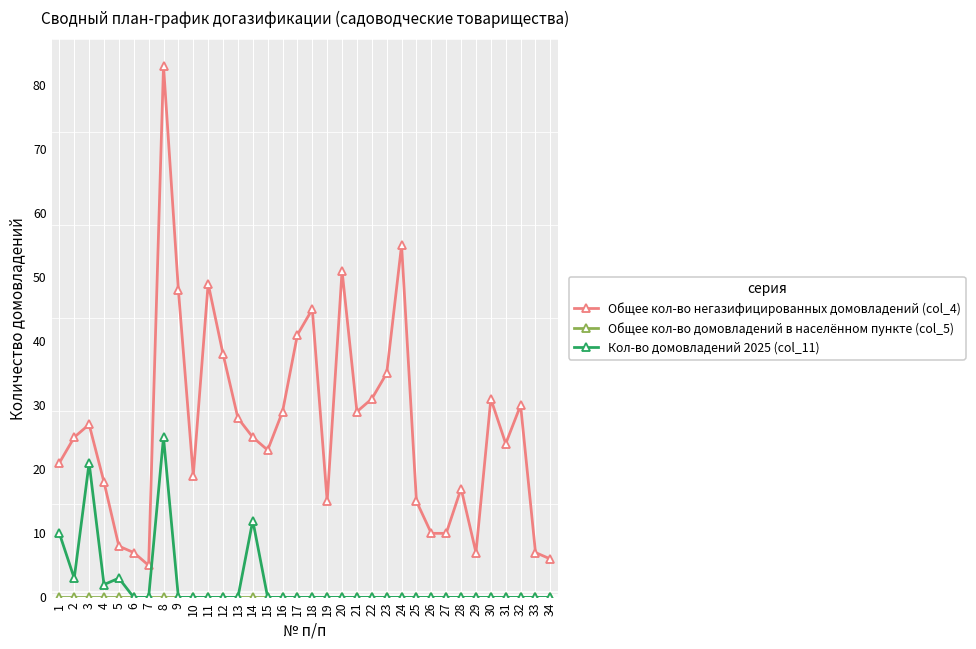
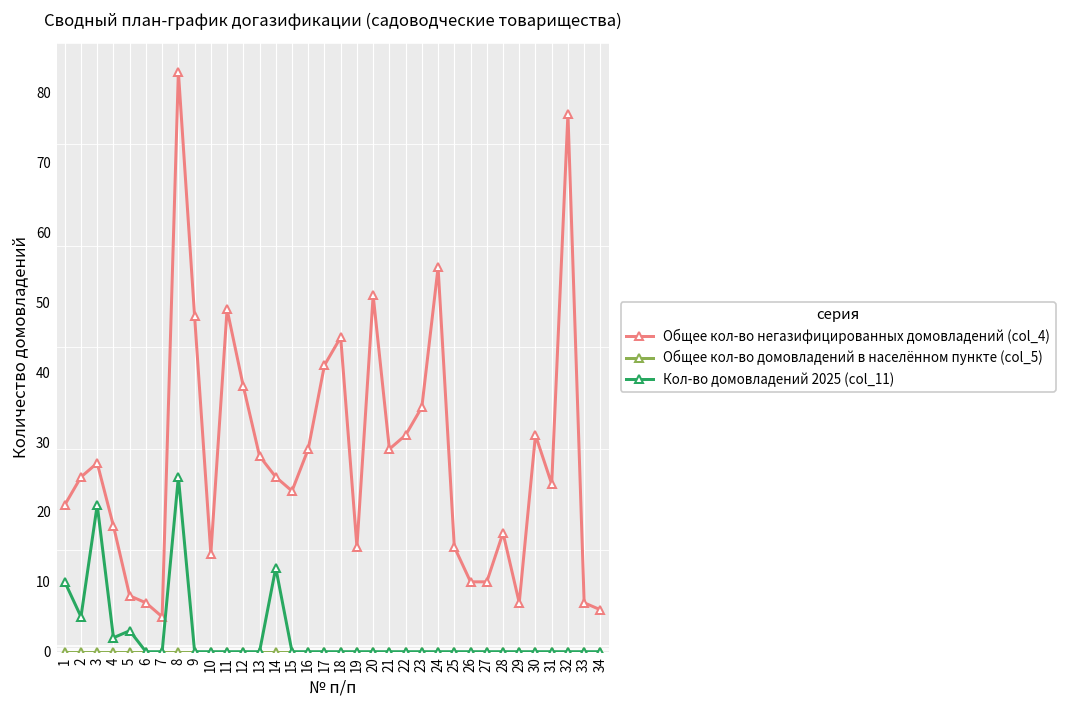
  {
    "Общее кол-во негазифицированных домовладений (col_4)": {
      "1": 21,
      "2": 25,
      "3": 27,
      "4": 18,
      "5": 8,
      "6": 7,
      "7": 5,
      "8": 83,
      "9": 48,
-     "10": 19,
+     "10": 14,
      "11": 49,
      "12": 38,
      "13": 28,
      "14": 25,
      "15": 23,
      "16": 29,
      "17": 41,
      "18": 45,
      "19": 15,
      "20": 51,
      "21": 29,
      "22": 31,
      "23": 35,
      "24": 55,
      "25": 15,
      "26": 10,
      "27": 10,
      "28": 17,
      "29": 7,
      "30": 31,
      "31": 24,
-     "32": 30,
+     "32": 77,
      "33": 7,
      "34": 6
    },
    "Общее кол-во домовладений в населённом пункте (col_5)": {
      "1": 0,
      "2": 0,
      "3": 0,
      "4": 0,
      "5": 0,
      "8": 0,
      "14": 0
    },
    "Кол-во домовладений 2025 (col_11)": {
      "1": 10,
-     "2": 3,
+     "2": 5,
      "3": 21,
      "4": 2,
      "5": 3,
      "8": 25,
      "14": 12
    }
  }
